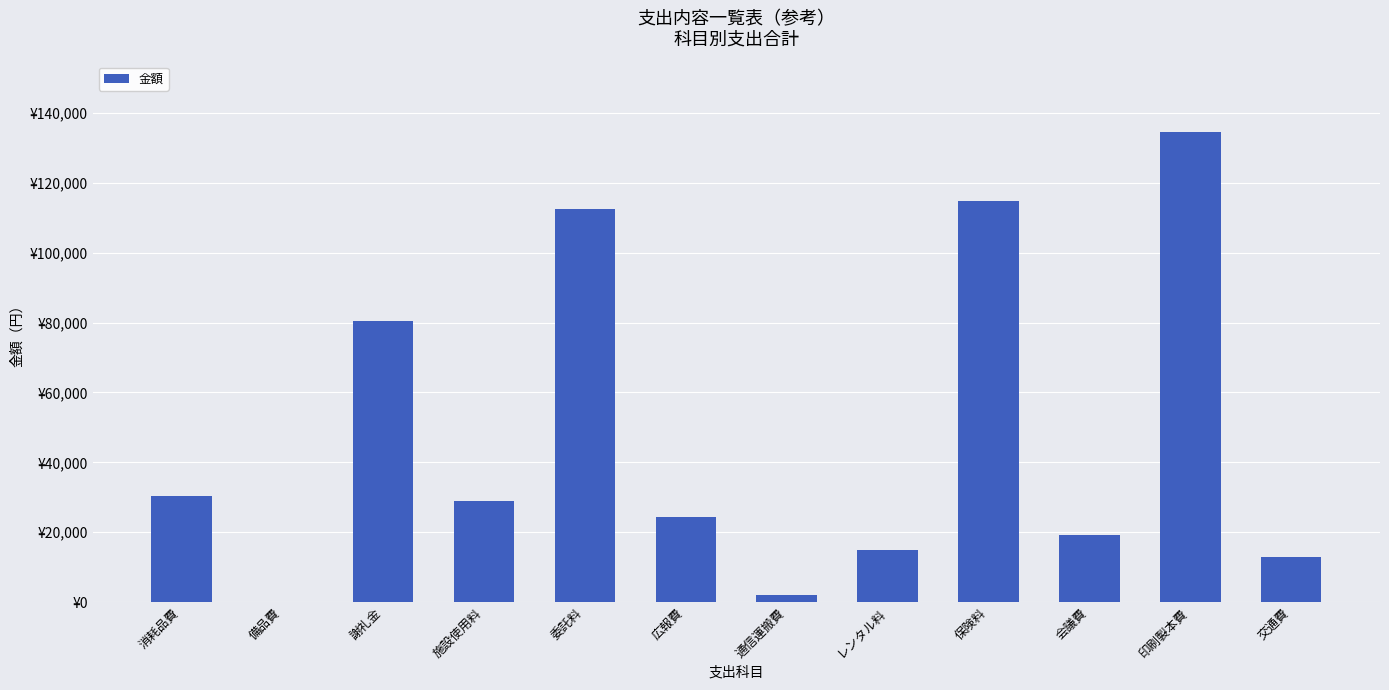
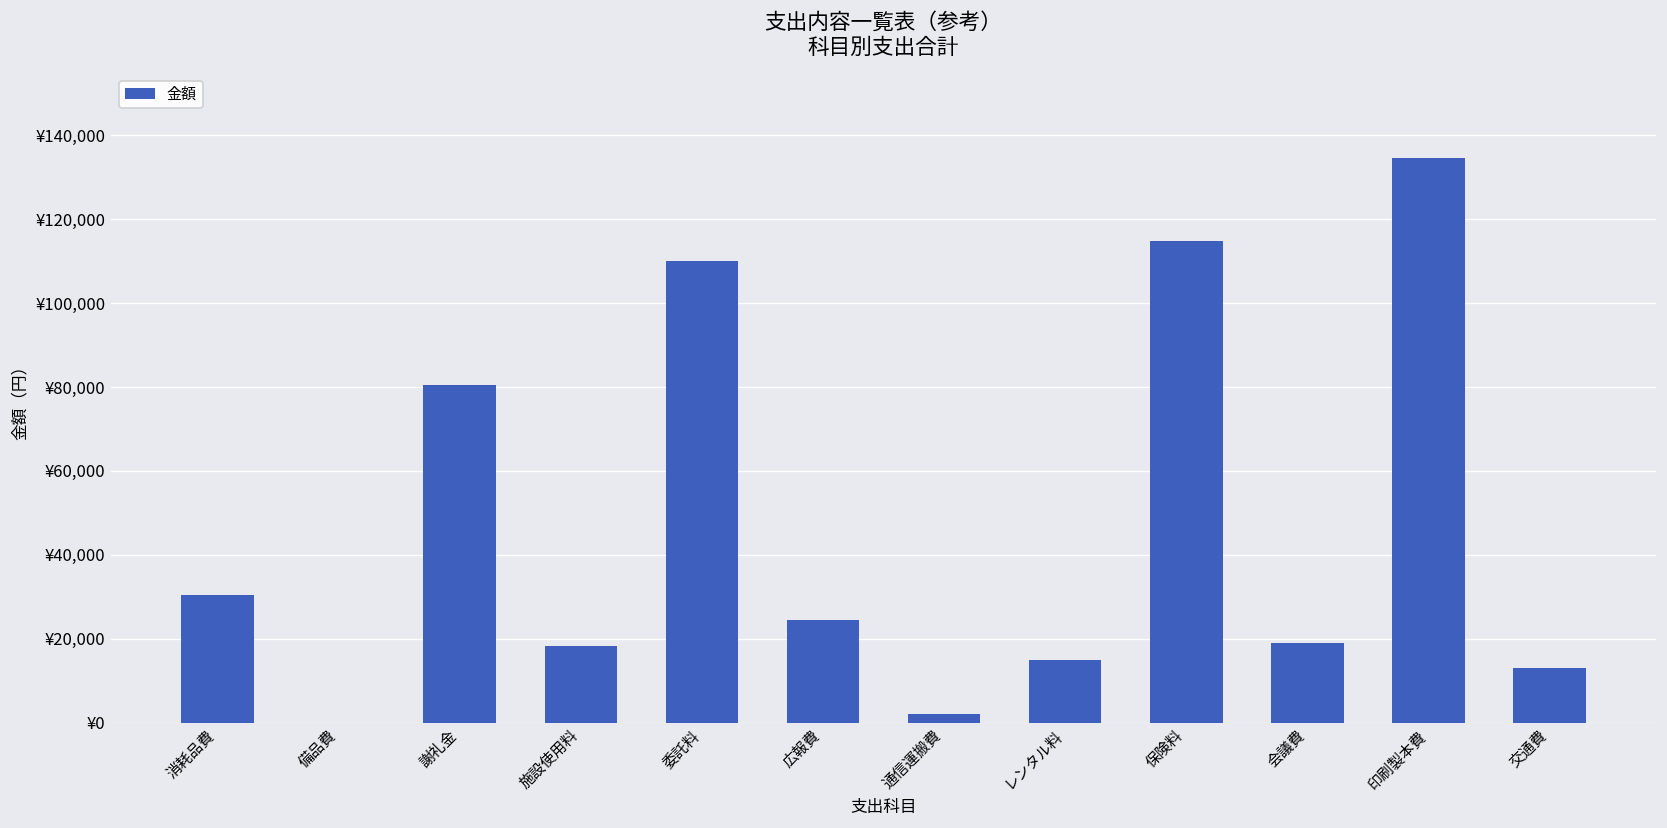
  {
    "消耗品費": "¥30,000",
    "備品費": "¥0",
    "謝礼金": "¥80,000",
-   "施設使用料": "¥29,000",
-   "委託料": "¥112,000",
+   "施設使用料": "¥18,000",
+   "委託料": "¥110,000",
    "広報費": "¥25,000",
    "通信運搬費": "¥2,000",
    "レンタル料": "¥15,000",
    "保険料": "¥115,000",
    "会議費": "¥19,000",
    "印刷製本費": "¥135,000",
    "交通費": "¥13,000"
  }
